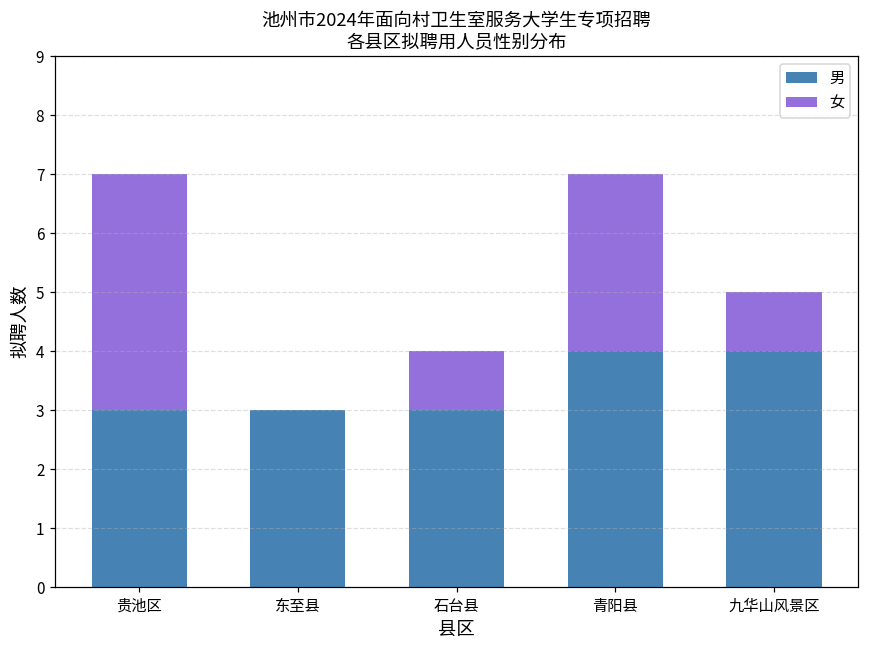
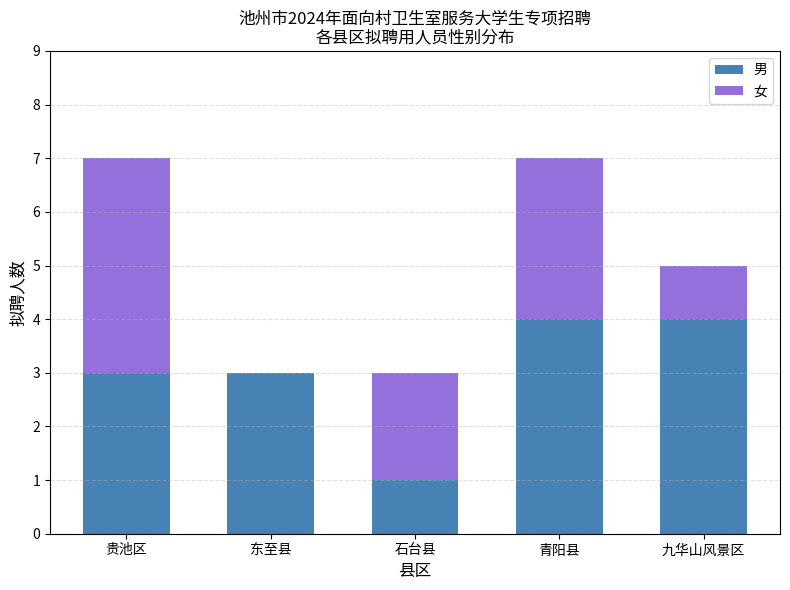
  {
    "男": {
      "贵池区": 3,
      "东至县": 3,
-     "石台县": 3,
+     "石台县": 1,
      "青阳县": 4,
      "九华山风景区": 4
    },
    "女": {
      "贵池区": 4,
      "东至县": 0,
-     "石台县": 1,
+     "石台县": 2,
      "青阳县": 3,
      "九华山风景区": 1
    }
  }
